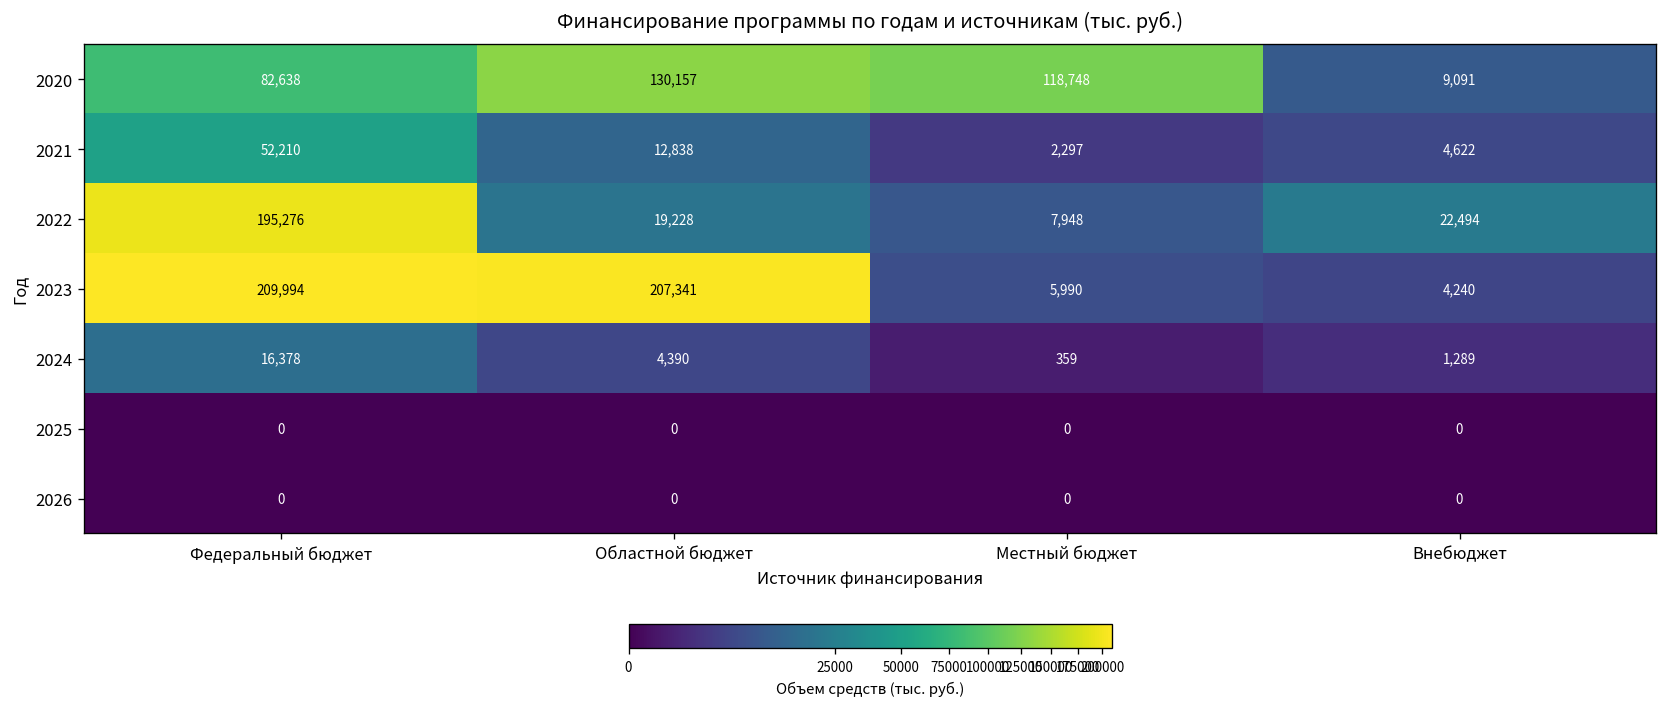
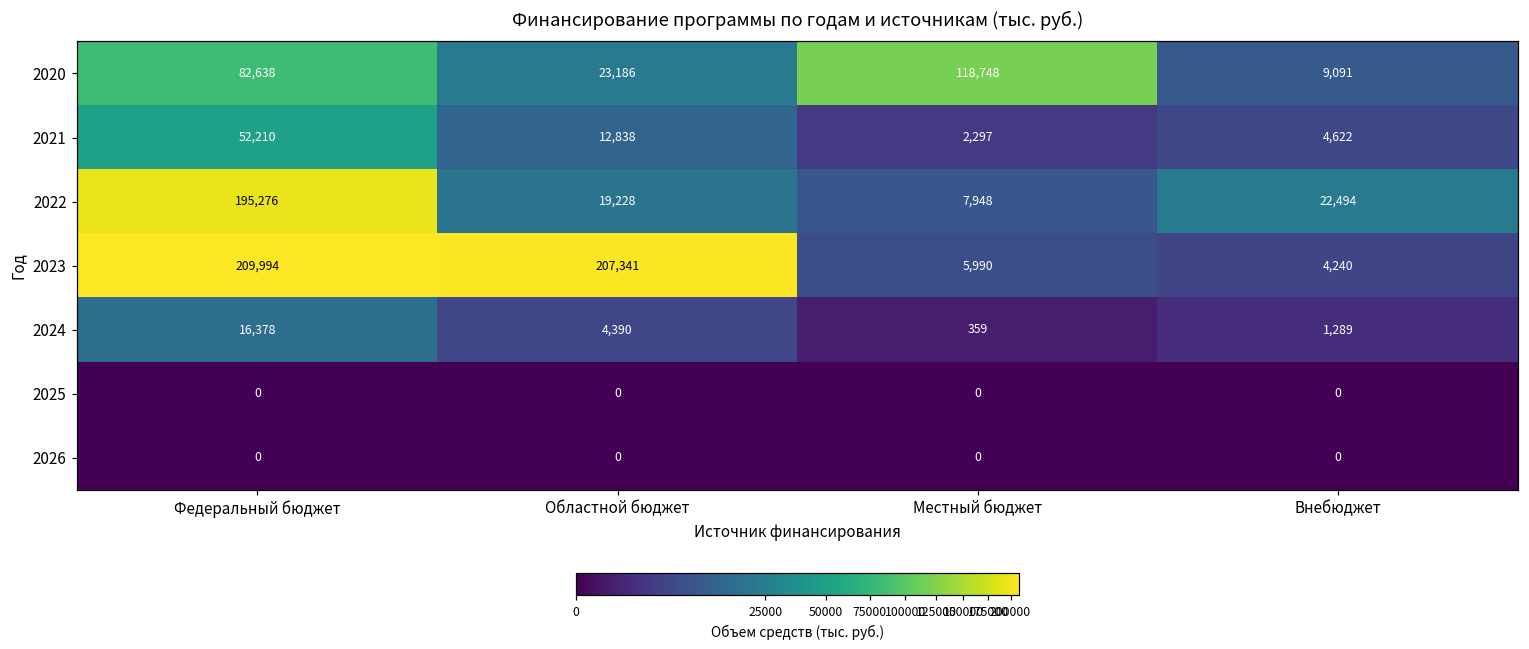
  {
    "2020": {
      "Федеральный бюджет": "82,638",
-     "Областной бюджет": "130,157",
+     "Областной бюджет": "23,186",
      "Местный бюджет": "118,748",
      "Внебюджет": "9,091"
    },
    "2021": {
      "Федеральный бюджет": "52,210",
      "Областной бюджет": "12,838",
      "Местный бюджет": "2,297",
      "Внебюджет": "4,622"
    },
    "2022": {
      "Федеральный бюджет": "195,276",
      "Областной бюджет": "19,228",
      "Местный бюджет": "7,948",
      "Внебюджет": "22,494"
    },
    "2023": {
      "Федеральный бюджет": "209,994",
      "Областной бюджет": "207,341",
      "Местный бюджет": "5,990",
      "Внебюджет": "4,240"
    },
    "2024": {
      "Федеральный бюджет": "16,378",
      "Областной бюджет": "4,390",
      "Местный бюджет": "359",
      "Внебюджет": "1,289"
    },
    "2025": {
      "Федеральный бюджет": "0",
      "Областной бюджет": "0",
      "Местный бюджет": "0",
      "Внебюджет": "0"
    },
    "2026": {
      "Федеральный бюджет": "0",
      "Областной бюджет": "0",
      "Местный бюджет": "0",
      "Внебюджет": "0"
    }
  }
